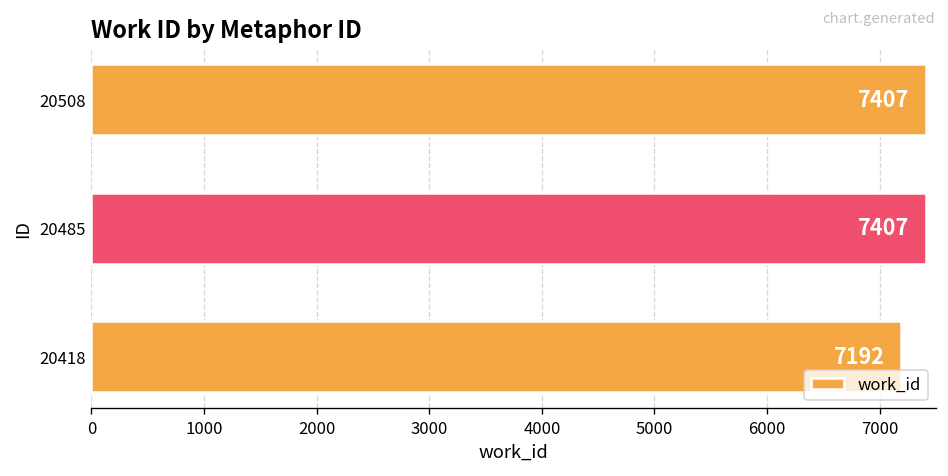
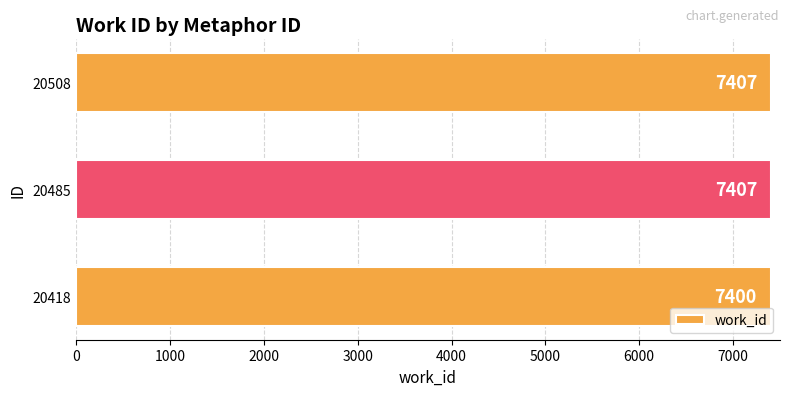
  {
    "20508": 7407,
    "20485": 7407,
-   "20418": 7192
+   "20418": 7400
  }
